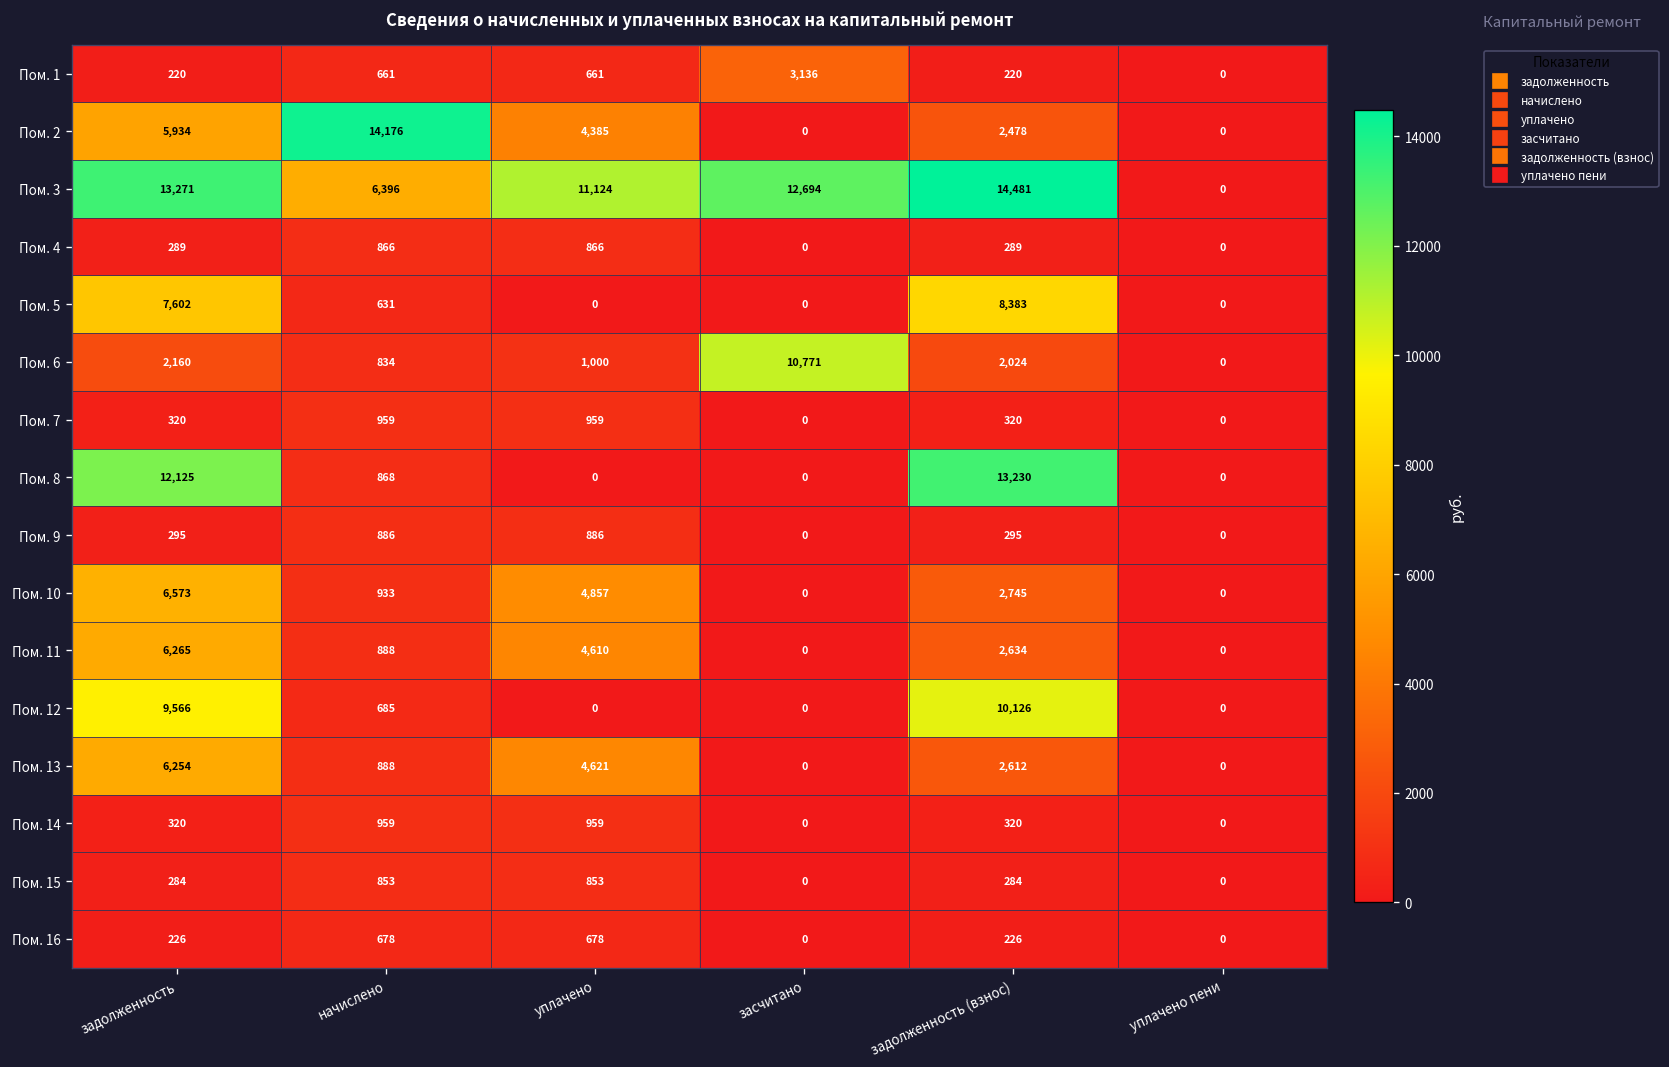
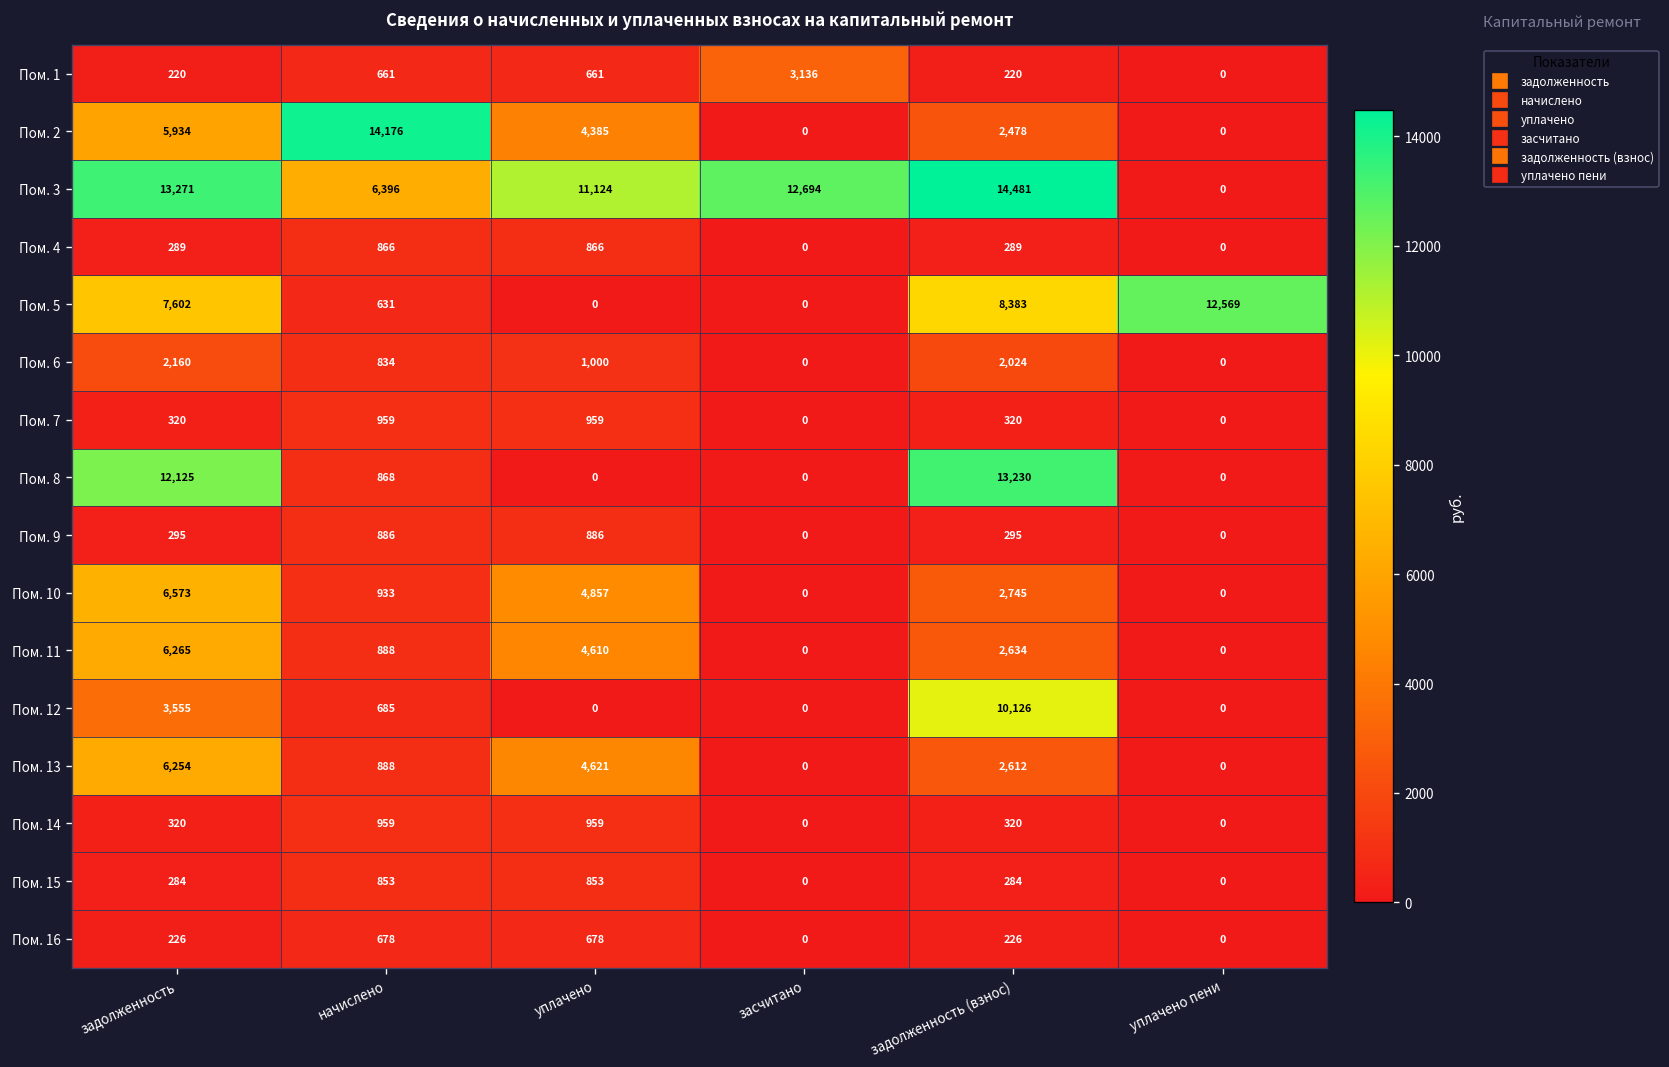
  {
    "Пом. 1": {
      "задолженность": "220",
      "начислено": "661",
      "уплачено": "661",
      "засчитано": "3,136",
      "задолженность (взнос)": "220",
      "уплачено пени": "0"
    },
    "Пом. 2": {
      "задолженность": "5,934",
      "начислено": "14,176",
      "уплачено": "4,385",
      "засчитано": "0",
      "задолженность (взнос)": "2,478",
      "уплачено пени": "0"
    },
    "Пом. 3": {
      "задолженность": "13,271",
      "начислено": "6,396",
      "уплачено": "11,124",
      "засчитано": "12,694",
      "задолженность (взнос)": "14,481",
      "уплачено пени": "0"
    },
    "Пом. 4": {
      "задолженность": "289",
      "начислено": "866",
      "уплачено": "866",
      "засчитано": "0",
      "задолженность (взнос)": "289",
      "уплачено пени": "0"
    },
    "Пом. 5": {
      "задолженность": "7,602",
      "начислено": "631",
      "уплачено": "0",
      "засчитано": "0",
      "задолженность (взнос)": "8,383",
-     "уплачено пени": "0"
+     "уплачено пени": "12,569"
    },
    "Пом. 6": {
      "задолженность": "2,160",
      "начислено": "834",
      "уплачено": "1,000",
-     "засчитано": "10,771",
+     "засчитано": "0",
      "задолженность (взнос)": "2,024",
      "уплачено пени": "0"
    },
    "Пом. 7": {
      "задолженность": "320",
      "начислено": "959",
      "уплачено": "959",
      "засчитано": "0",
      "задолженность (взнос)": "320",
      "уплачено пени": "0"
    },
    "Пом. 8": {
      "задолженность": "12,125",
      "начислено": "868",
      "уплачено": "0",
      "засчитано": "0",
      "задолженность (взнос)": "13,230",
      "уплачено пени": "0"
    },
    "Пом. 9": {
      "задолженность": "295",
      "начислено": "886",
      "уплачено": "886",
      "засчитано": "0",
      "задолженность (взнос)": "295",
      "уплачено пени": "0"
    },
    "Пом. 10": {
      "задолженность": "6,573",
      "начислено": "933",
      "уплачено": "4,857",
      "засчитано": "0",
      "задолженность (взнос)": "2,745",
      "уплачено пени": "0"
    },
    "Пом. 11": {
      "задолженность": "6,265",
      "начислено": "888",
      "уплачено": "4,610",
      "засчитано": "0",
      "задолженность (взнос)": "2,634",
      "уплачено пени": "0"
    },
    "Пом. 12": {
-     "задолженность": "9,566",
+     "задолженность": "3,555",
      "начислено": "685",
      "уплачено": "0",
      "засчитано": "0",
      "задолженность (взнос)": "10,126",
      "уплачено пени": "0"
    },
    "Пом. 13": {
      "задолженность": "6,254",
      "начислено": "888",
      "уплачено": "4,621",
      "засчитано": "0",
      "задолженность (взнос)": "2,612",
      "уплачено пени": "0"
    },
    "Пом. 14": {
      "задолженность": "320",
      "начислено": "959",
      "уплачено": "959",
      "засчитано": "0",
      "задолженность (взнос)": "320",
      "уплачено пени": "0"
    },
    "Пом. 15": {
      "задолженность": "284",
      "начислено": "853",
      "уплачено": "853",
      "засчитано": "0",
      "задолженность (взнос)": "284",
      "уплачено пени": "0"
    },
    "Пом. 16": {
      "задолженность": "226",
      "начислено": "678",
      "уплачено": "678",
      "засчитано": "0",
      "задолженность (взнос)": "226",
      "уплачено пени": "0"
    }
  }
